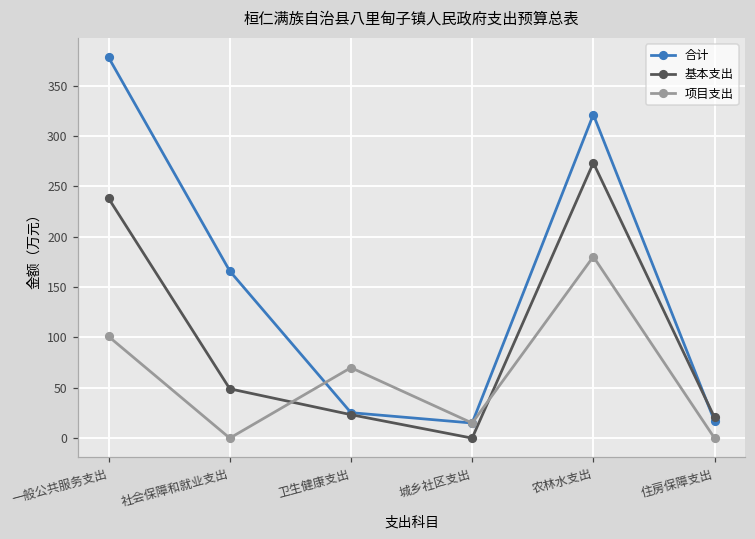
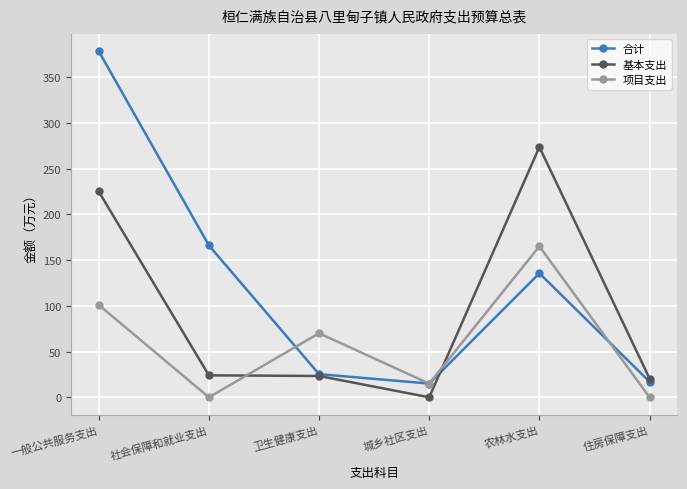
  {
    "合计": {
      "一般公共服务支出": 380,
      "社会保障和就业支出": 170,
-     "农林水支出": 320,
+     "农林水支出": 140,
      "住房保障支出": 20
    },
    "基本支出": {
-     "一般公共服务支出": 240,
-     "社会保障和就业支出": 50,
+     "一般公共服务支出": 220,
+     "社会保障和就业支出": 20,
      "城乡社区支出": 0,
      "农林水支出": 270,
      "住房保障支出": 20
    },
    "项目支出": {
      "一般公共服务支出": 100,
      "社会保障和就业支出": 0,
      "卫生健康支出": 70,
-     "农林水支出": 180,
+     "农林水支出": 170,
      "住房保障支出": 0
    }
  }
